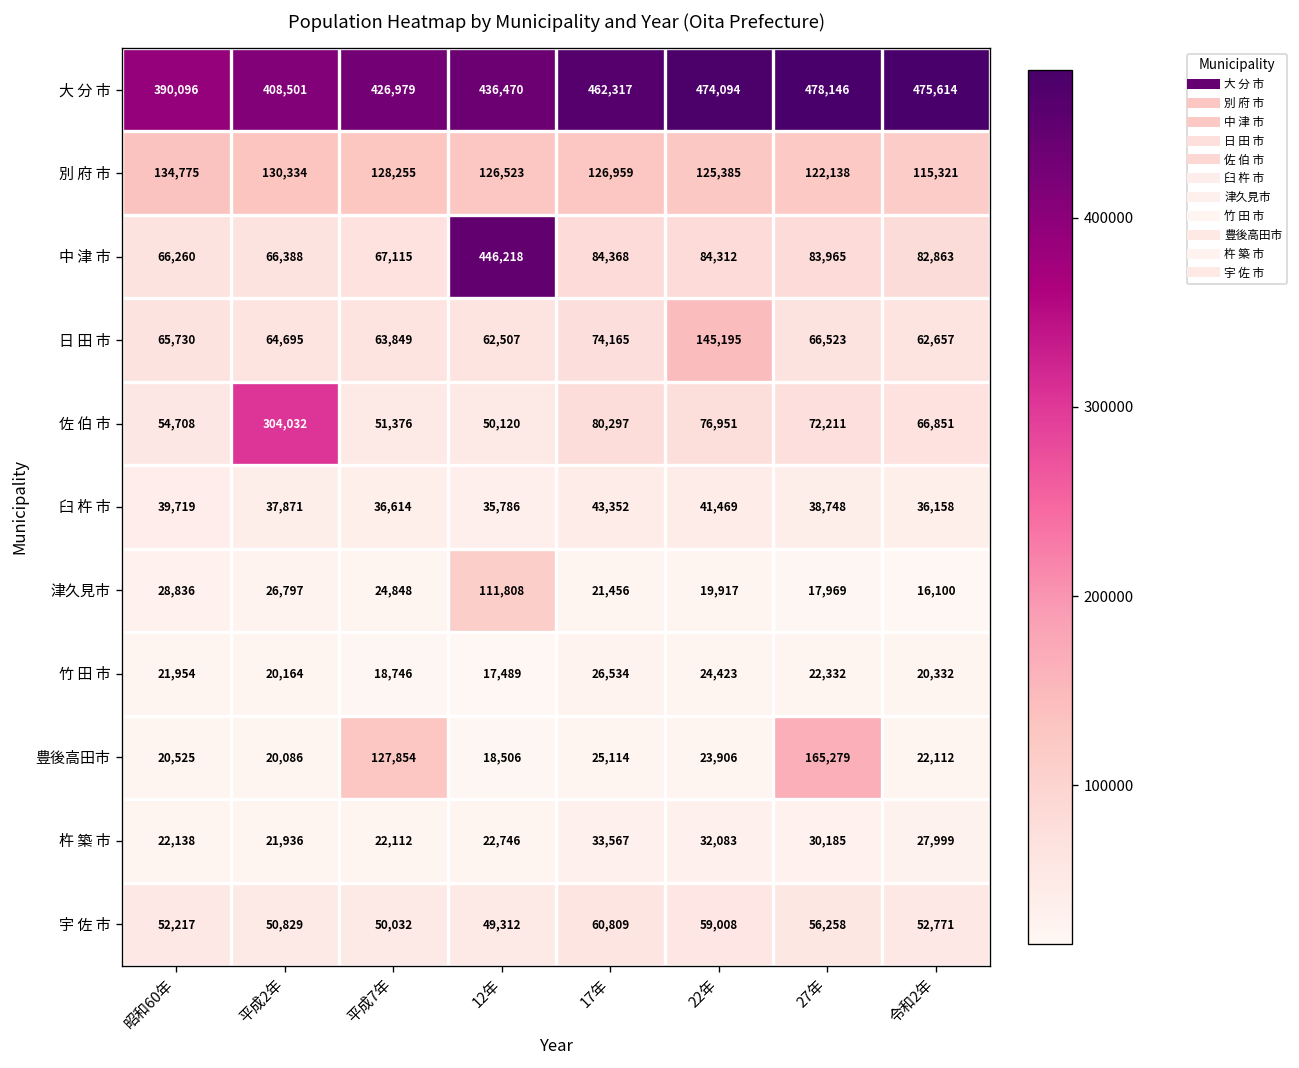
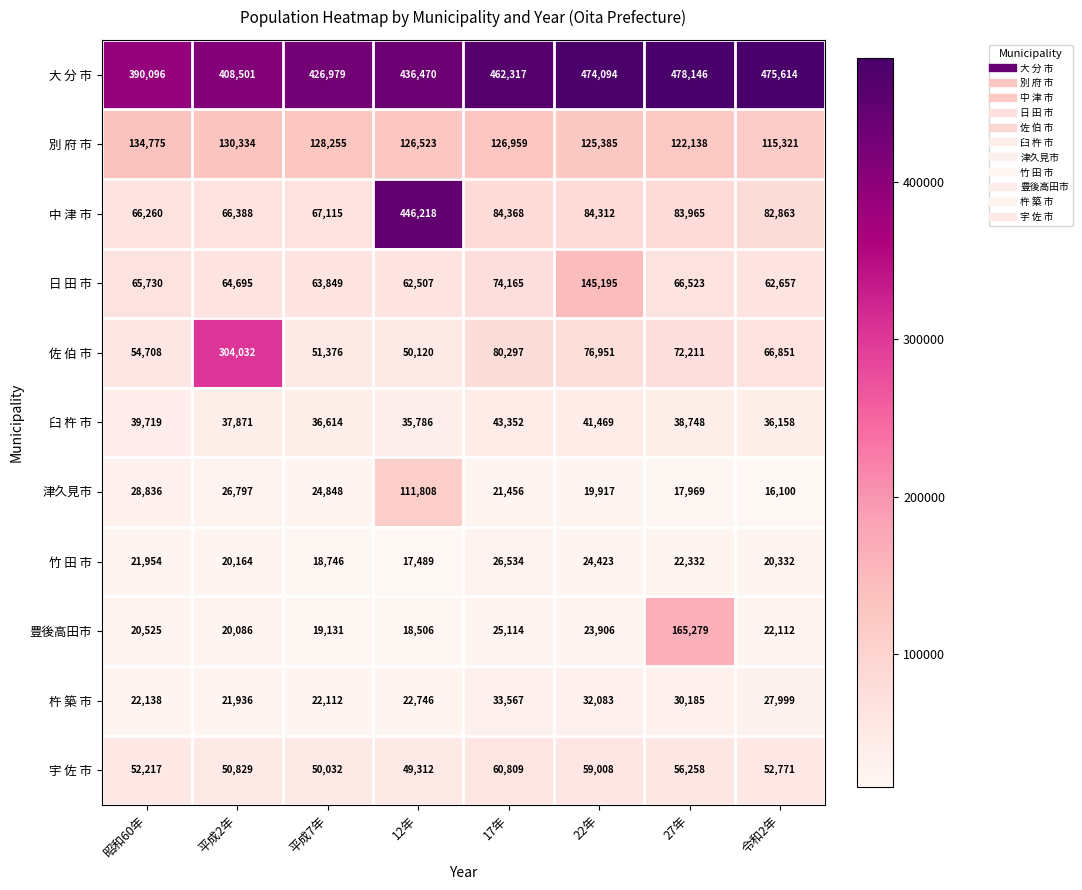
  {
    "大 分 市": {
      "昭和60年": "390,096",
      "平成2年": "408,501",
      "平成7年": "426,979",
      "12年": "436,470",
      "17年": "462,317",
      "22年": "474,094",
      "27年": "478,146",
      "令和2年": "475,614"
    },
    "別 府 市": {
      "昭和60年": "134,775",
      "平成2年": "130,334",
      "平成7年": "128,255",
      "12年": "126,523",
      "17年": "126,959",
      "22年": "125,385",
      "27年": "122,138",
      "令和2年": "115,321"
    },
    "中 津 市": {
      "昭和60年": "66,260",
      "平成2年": "66,388",
      "平成7年": "67,115",
      "12年": "446,218",
      "17年": "84,368",
      "22年": "84,312",
      "27年": "83,965",
      "令和2年": "82,863"
    },
    "日 田 市": {
      "昭和60年": "65,730",
      "平成2年": "64,695",
      "平成7年": "63,849",
      "12年": "62,507",
      "17年": "74,165",
      "22年": "145,195",
      "27年": "66,523",
      "令和2年": "62,657"
    },
    "佐 伯 市": {
      "昭和60年": "54,708",
      "平成2年": "304,032",
      "平成7年": "51,376",
      "12年": "50,120",
      "17年": "80,297",
      "22年": "76,951",
      "27年": "72,211",
      "令和2年": "66,851"
    },
    "臼 杵 市": {
      "昭和60年": "39,719",
      "平成2年": "37,871",
      "平成7年": "36,614",
      "12年": "35,786",
      "17年": "43,352",
      "22年": "41,469",
      "27年": "38,748",
      "令和2年": "36,158"
    },
    "津久見市": {
      "昭和60年": "28,836",
      "平成2年": "26,797",
      "平成7年": "24,848",
      "12年": "111,808",
      "17年": "21,456",
      "22年": "19,917",
      "27年": "17,969",
      "令和2年": "16,100"
    },
    "竹 田 市": {
      "昭和60年": "21,954",
      "平成2年": "20,164",
      "平成7年": "18,746",
      "12年": "17,489",
      "17年": "26,534",
      "22年": "24,423",
      "27年": "22,332",
      "令和2年": "20,332"
    },
    "豊後高田市": {
      "昭和60年": "20,525",
      "平成2年": "20,086",
-     "平成7年": "127,854",
+     "平成7年": "19,131",
      "12年": "18,506",
      "17年": "25,114",
      "22年": "23,906",
      "27年": "165,279",
      "令和2年": "22,112"
    },
    "杵 築 市": {
      "昭和60年": "22,138",
      "平成2年": "21,936",
      "平成7年": "22,112",
      "12年": "22,746",
      "17年": "33,567",
      "22年": "32,083",
      "27年": "30,185",
      "令和2年": "27,999"
    },
    "宇 佐 市": {
      "昭和60年": "52,217",
      "平成2年": "50,829",
      "平成7年": "50,032",
      "12年": "49,312",
      "17年": "60,809",
      "22年": "59,008",
      "27年": "56,258",
      "令和2年": "52,771"
    }
  }
